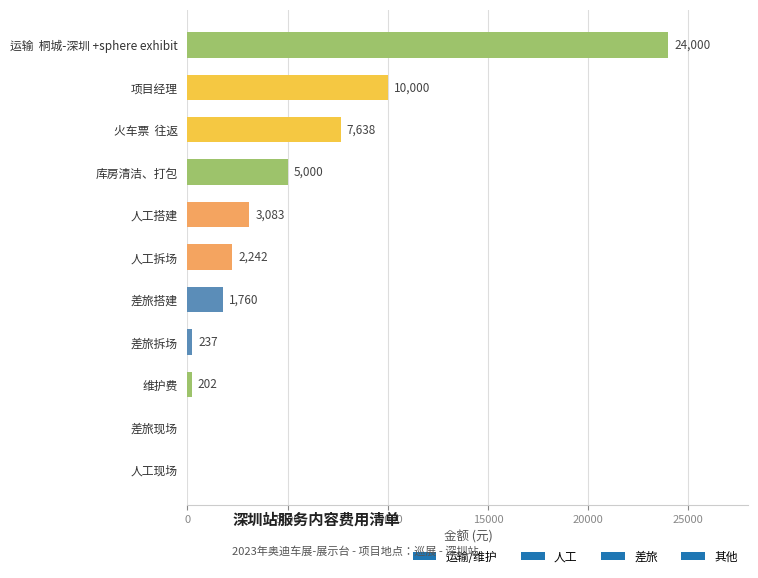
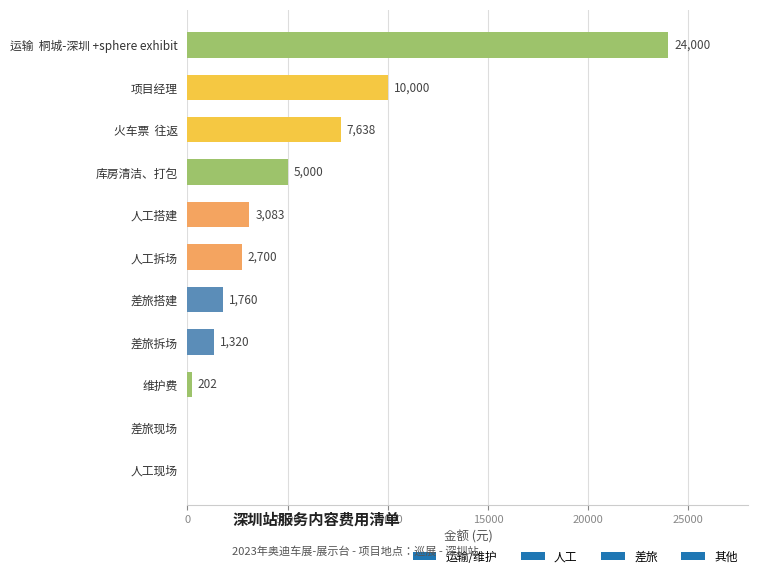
  {
    "运输 桐城-深圳 +sphere exhibit": "24,000",
    "项目经理": "10,000",
    "火车票 往返": "7,638",
    "库房清洁、打包": "5,000",
    "人工搭建": "3,083",
-   "人工拆场": "2,242",
+   "人工拆场": "2,700",
    "差旅搭建": "1,760",
-   "差旅拆场": "237",
+   "差旅拆场": "1,320",
    "维护费": "202"
  }
